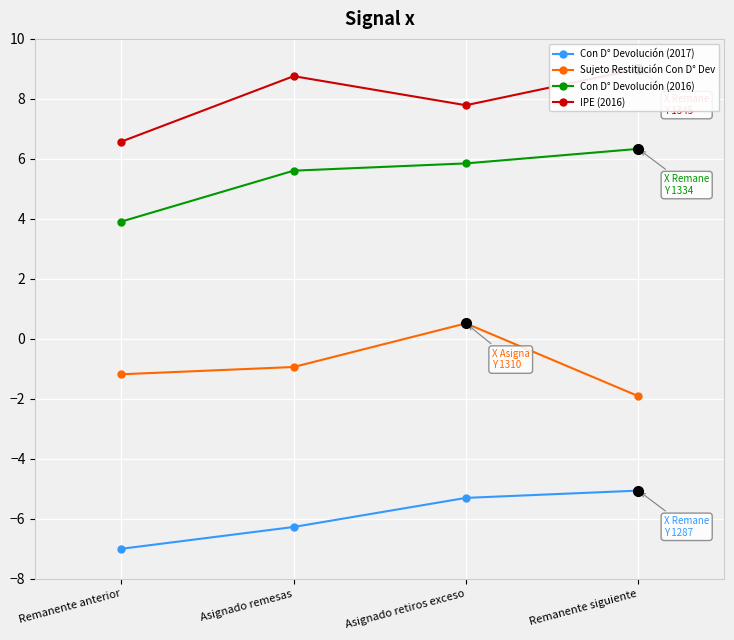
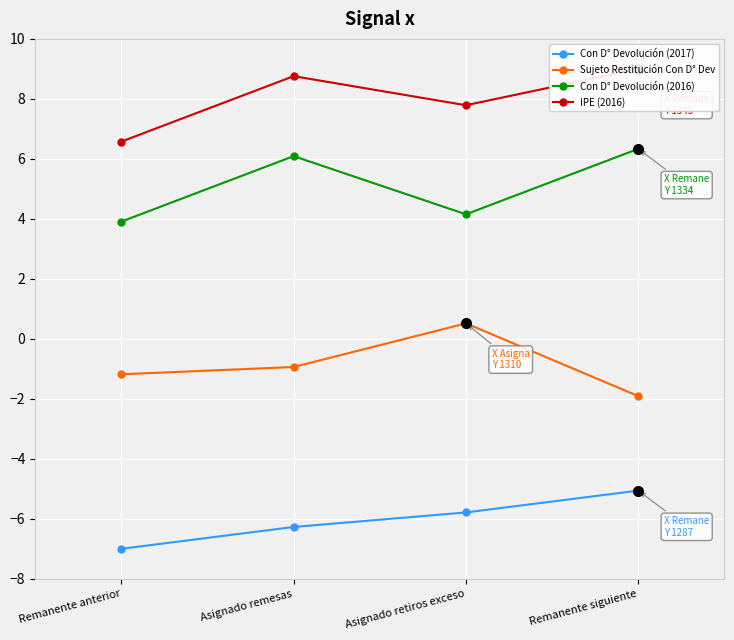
  {
    "Con D° Devolución (2017)": {
      "Remanente anterior": -7.0,
      "Asignado remesas": -6.3,
-     "Asignado retiros exceso": -5.3
+     "Asignado retiros exceso": -5.8
    },
    "Sujeto Restitución Con D° Dev": {
      "Remanente anterior": -1.2,
      "Asignado remesas": -0.9,
      "Remanente siguiente": -1.9
    },
    "Con D° Devolución (2016)": {
      "Remanente anterior": 3.9,
-     "Asignado remesas": 5.6,
-     "Asignado retiros exceso": 5.8
+     "Asignado remesas": 6.1,
+     "Asignado retiros exceso": 4.2
    },
    "IPE (2016)": {
      "Remanente anterior": 6.6,
      "Asignado remesas": 8.8,
      "Asignado retiros exceso": 7.8
    }
  }
